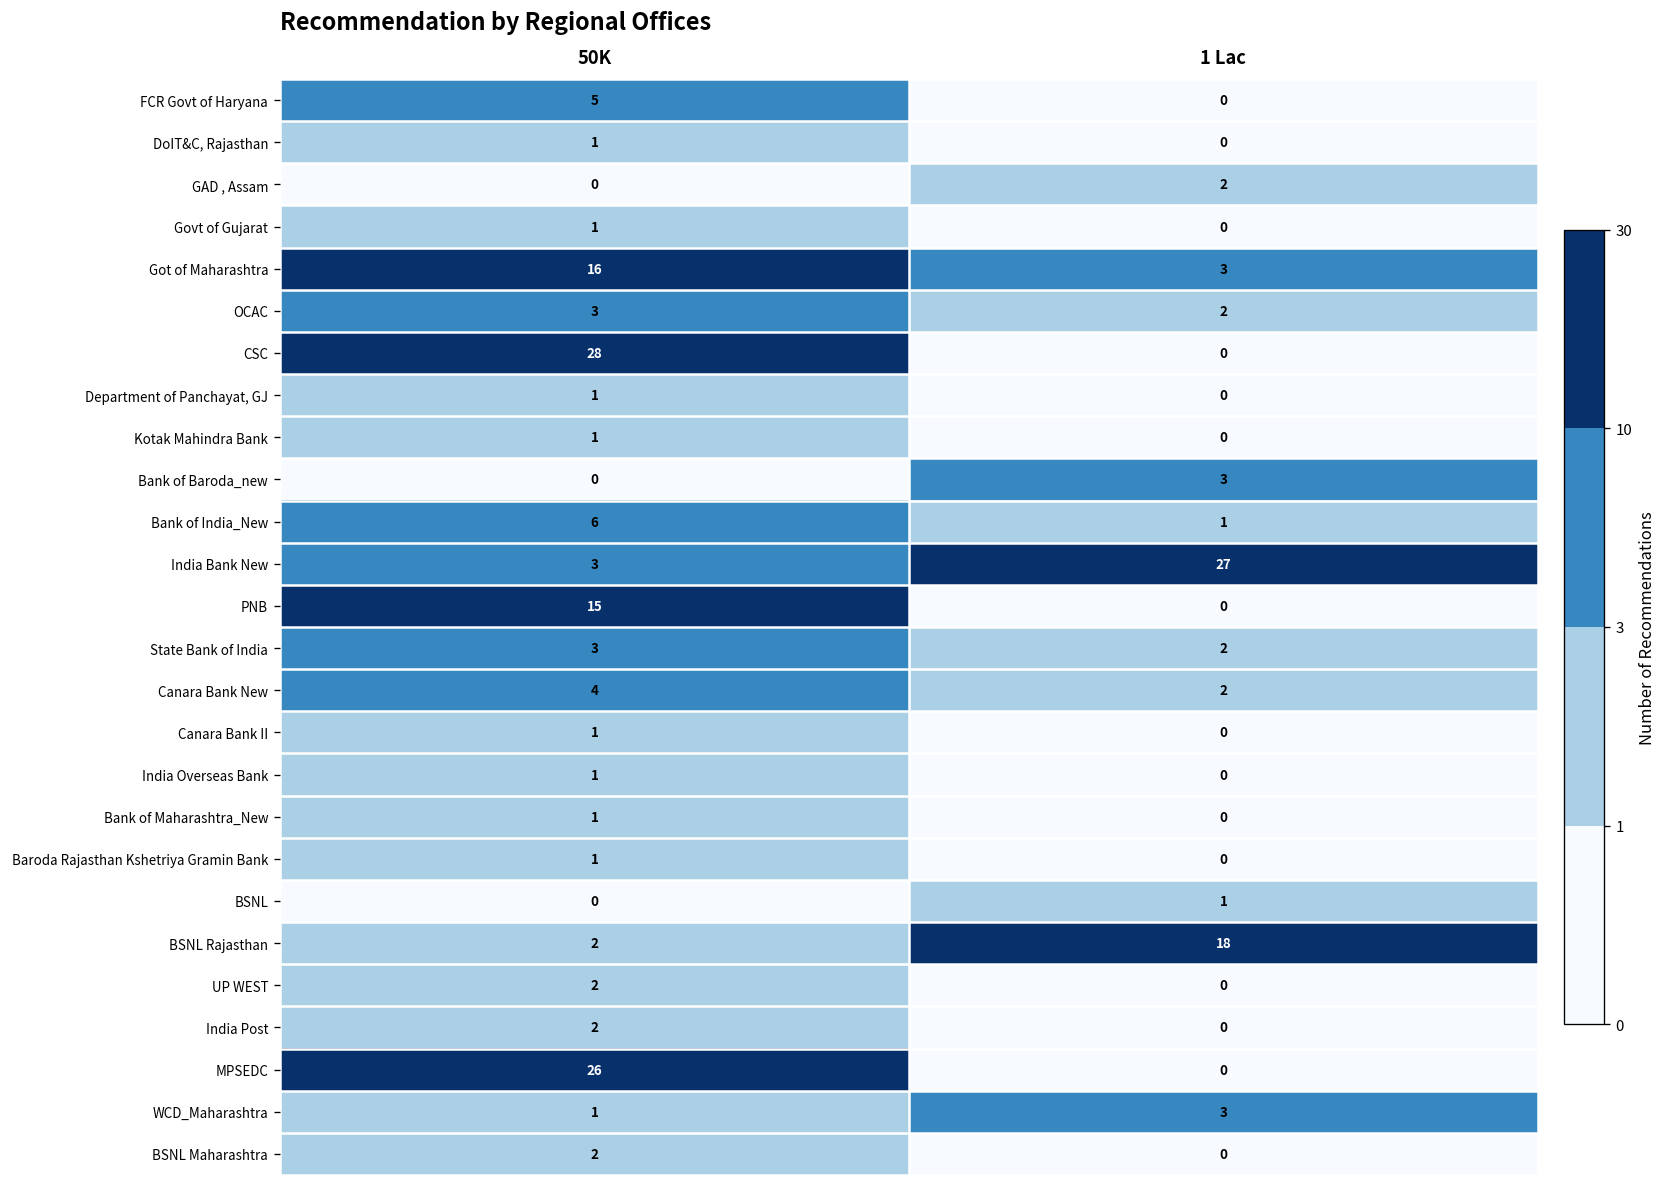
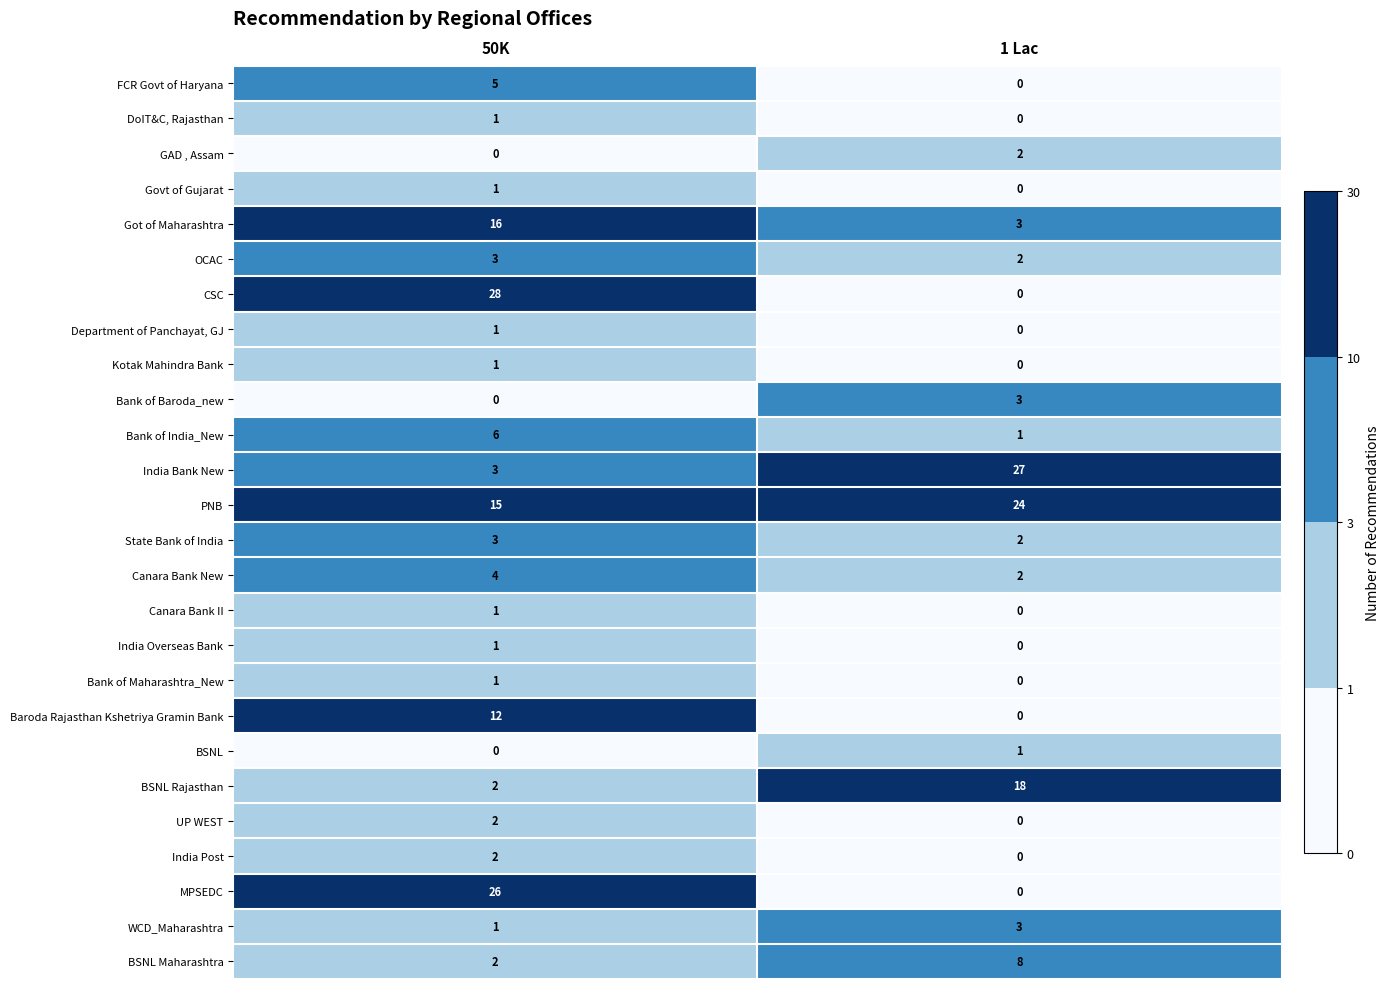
  {
    "FCR Govt of Haryana": {
      "50K": 5,
      "1 Lac": 0
    },
    "DoIT&C, Rajasthan": {
      "50K": 1,
      "1 Lac": 0
    },
    "GAD , Assam": {
      "50K": 0,
      "1 Lac": 2
    },
    "Govt of Gujarat": {
      "50K": 1,
      "1 Lac": 0
    },
    "Got of Maharashtra": {
      "50K": 16,
      "1 Lac": 3
    },
    "OCAC": {
      "50K": 3,
      "1 Lac": 2
    },
    "CSC": {
      "50K": 28,
      "1 Lac": 0
    },
    "Department of Panchayat, GJ": {
      "50K": 1,
      "1 Lac": 0
    },
    "Kotak Mahindra Bank": {
      "50K": 1,
      "1 Lac": 0
    },
    "Bank of Baroda_new": {
      "50K": 0,
      "1 Lac": 3
    },
    "Bank of India_New": {
      "50K": 6,
      "1 Lac": 1
    },
    "India Bank New": {
      "50K": 3,
      "1 Lac": 27
    },
    "PNB": {
      "50K": 15,
-     "1 Lac": 0
+     "1 Lac": 24
    },
    "State Bank of India": {
      "50K": 3,
      "1 Lac": 2
    },
    "Canara Bank New": {
      "50K": 4,
      "1 Lac": 2
    },
    "Canara Bank II": {
      "50K": 1,
      "1 Lac": 0
    },
    "India Overseas Bank": {
      "50K": 1,
      "1 Lac": 0
    },
    "Bank of Maharashtra_New": {
      "50K": 1,
      "1 Lac": 0
    },
    "Baroda Rajasthan Kshetriya Gramin Bank": {
-     "50K": 1,
+     "50K": 12,
      "1 Lac": 0
    },
    "BSNL": {
      "50K": 0,
      "1 Lac": 1
    },
    "BSNL Rajasthan": {
      "50K": 2,
      "1 Lac": 18
    },
    "UP WEST": {
      "50K": 2,
      "1 Lac": 0
    },
    "India Post": {
      "50K": 2,
      "1 Lac": 0
    },
    "MPSEDC": {
      "50K": 26,
      "1 Lac": 0
    },
    "WCD_Maharashtra": {
      "50K": 1,
      "1 Lac": 3
    },
    "BSNL Maharashtra": {
      "50K": 2,
-     "1 Lac": 0
+     "1 Lac": 8
    }
  }
